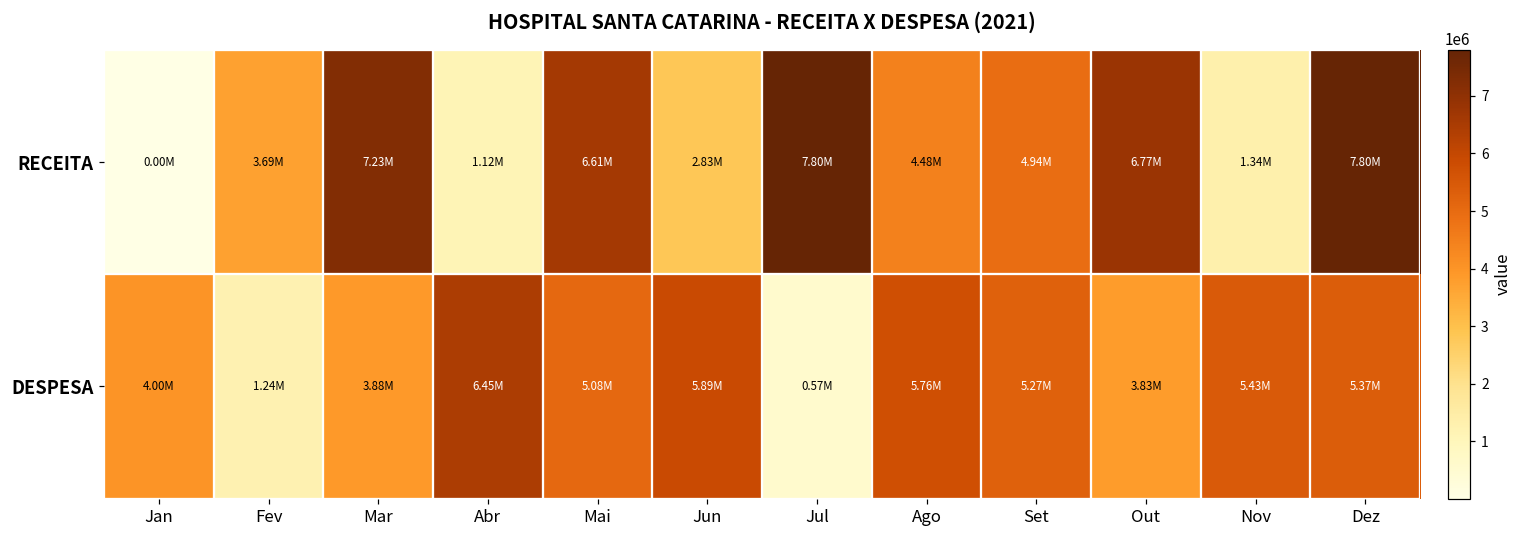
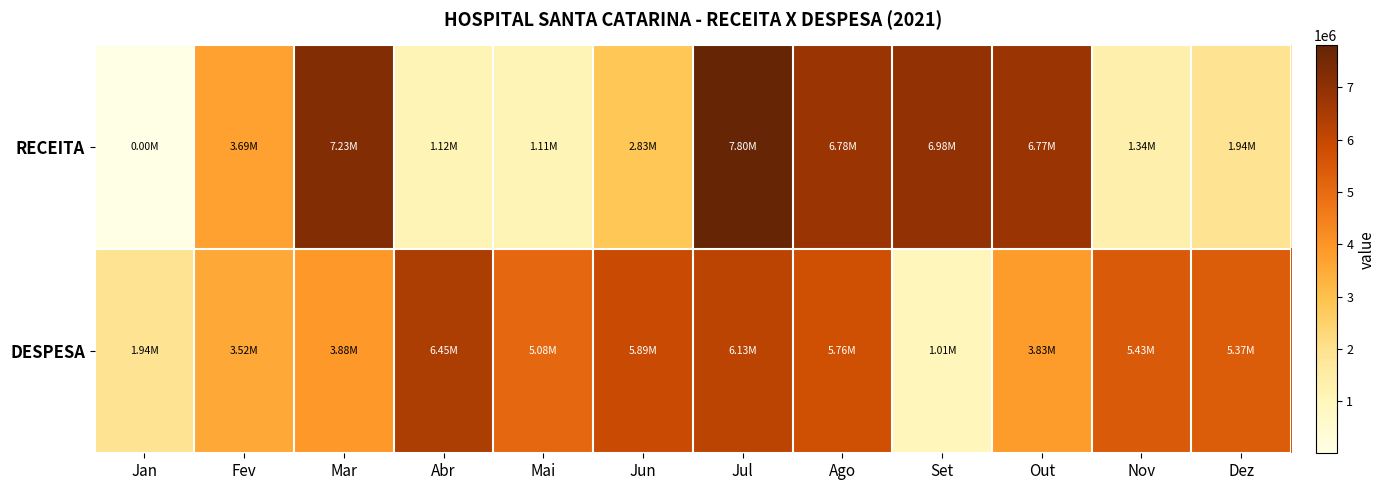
  {
    "RECEITA": {
      "Jan": "0.00M",
      "Fev": "3.69M",
      "Mar": "7.23M",
      "Abr": "1.12M",
-     "Mai": "6.61M",
+     "Mai": "1.11M",
      "Jun": "2.83M",
      "Jul": "7.80M",
-     "Ago": "4.48M",
-     "Set": "4.94M",
+     "Ago": "6.78M",
+     "Set": "6.98M",
      "Out": "6.77M",
      "Nov": "1.34M",
-     "Dez": "7.80M"
+     "Dez": "1.94M"
    },
    "DESPESA": {
-     "Jan": "4.00M",
-     "Fev": "1.24M",
+     "Jan": "1.94M",
+     "Fev": "3.52M",
      "Mar": "3.88M",
      "Abr": "6.45M",
      "Mai": "5.08M",
      "Jun": "5.89M",
-     "Jul": "0.57M",
+     "Jul": "6.13M",
      "Ago": "5.76M",
-     "Set": "5.27M",
+     "Set": "1.01M",
      "Out": "3.83M",
      "Nov": "5.43M",
      "Dez": "5.37M"
    }
  }
